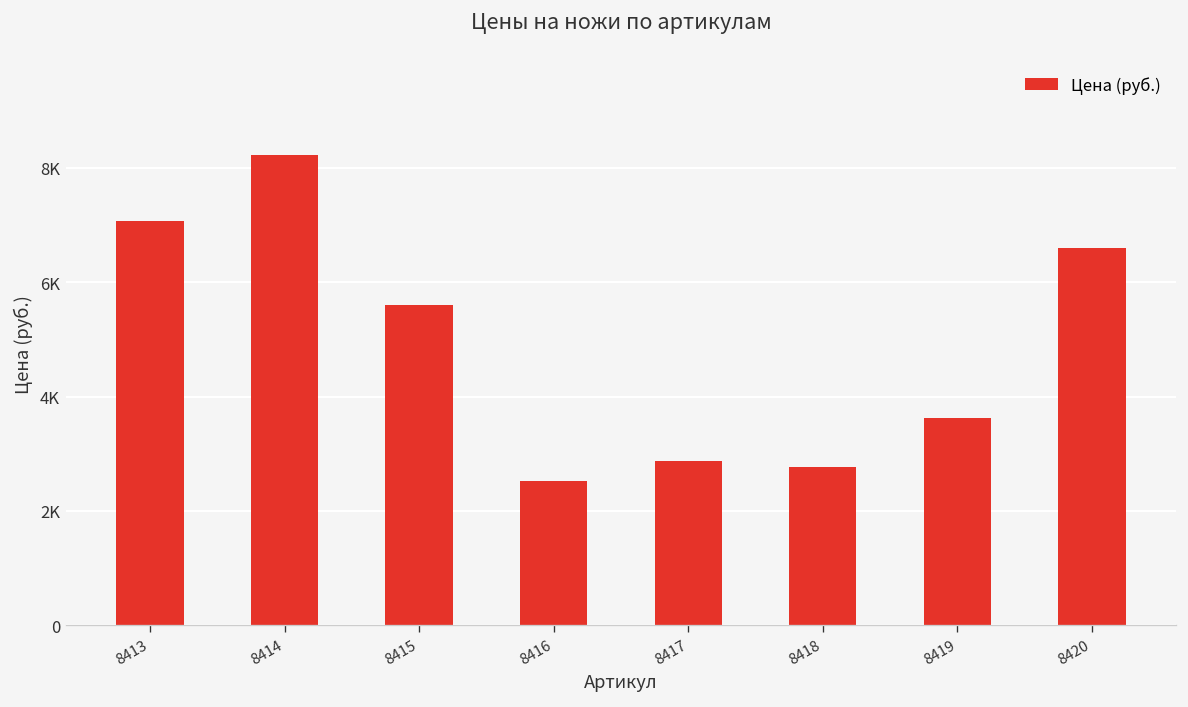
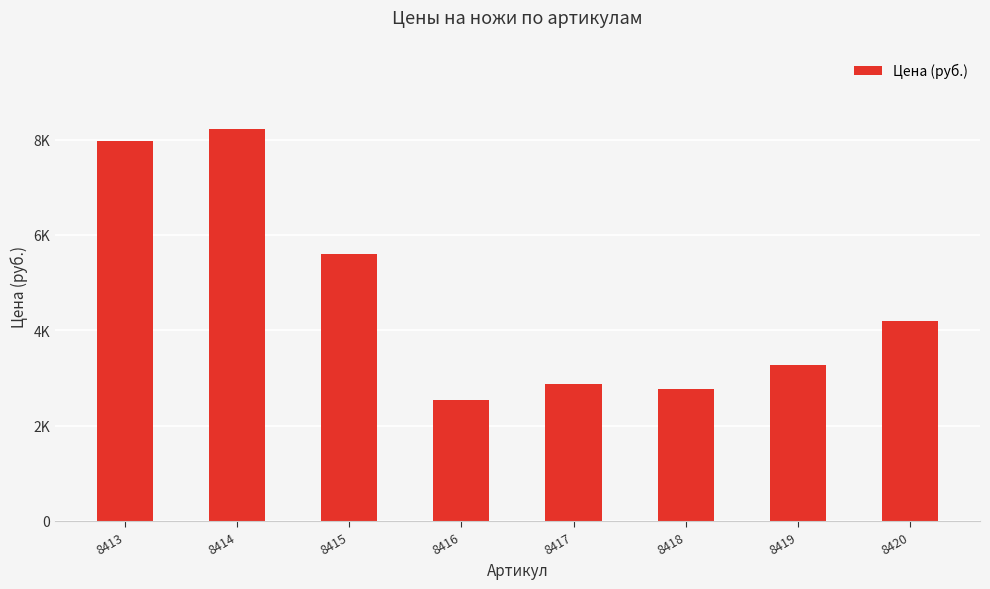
  {
-   "8413": 7100,
+   "8413": 8000,
    "8414": 8200,
    "8415": 5600,
    "8416": 2500,
    "8417": 2900,
    "8418": 2800,
-   "8419": 3600,
-   "8420": 6600
+   "8419": 3300,
+   "8420": 4200
  }
